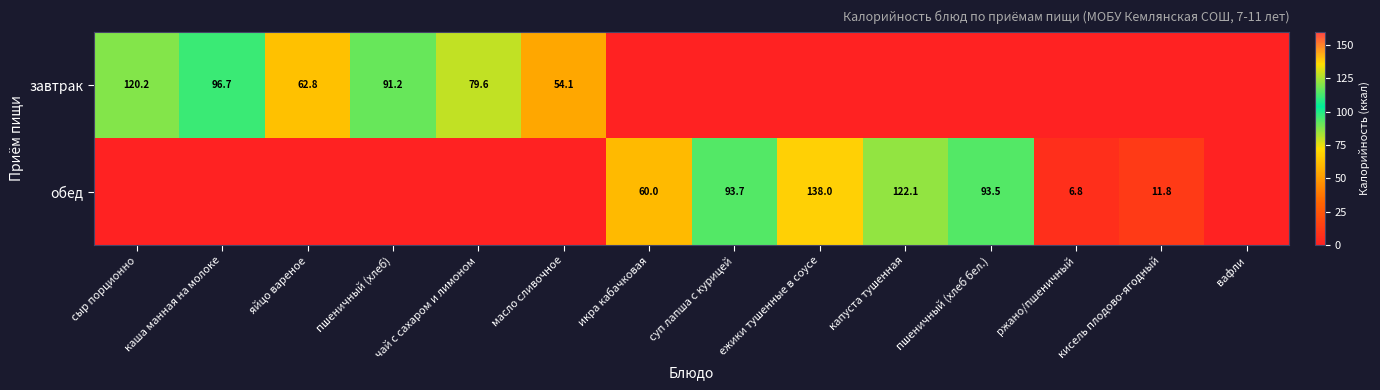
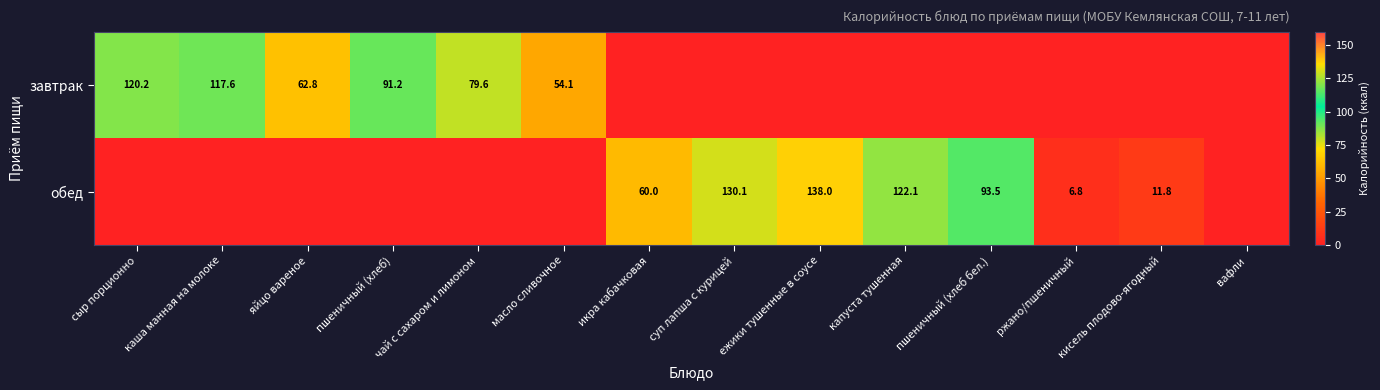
  {
    "завтрак": {
      "сыр порционно": 120.2,
-     "каша манная на молоке": 96.7,
+     "каша манная на молоке": 117.6,
      "яйцо вареное": 62.8,
      "пшеничный (хлеб)": 91.2,
      "чай с сахаром и лимоном": 79.6,
      "масло сливочное": 54.1
    },
    "обед": {
      "икра кабачковая": 60.0,
-     "суп лапша с курицей": 93.7,
+     "суп лапша с курицей": 130.1,
      "ежики тушенные в соусе": 138.0,
      "капуста тушенная": 122.1,
      "пшеничный (хлеб бел.)": 93.5,
      "ржано/пшеничный": 6.8,
      "кисель плодово-ягодный": 11.8
    }
  }
